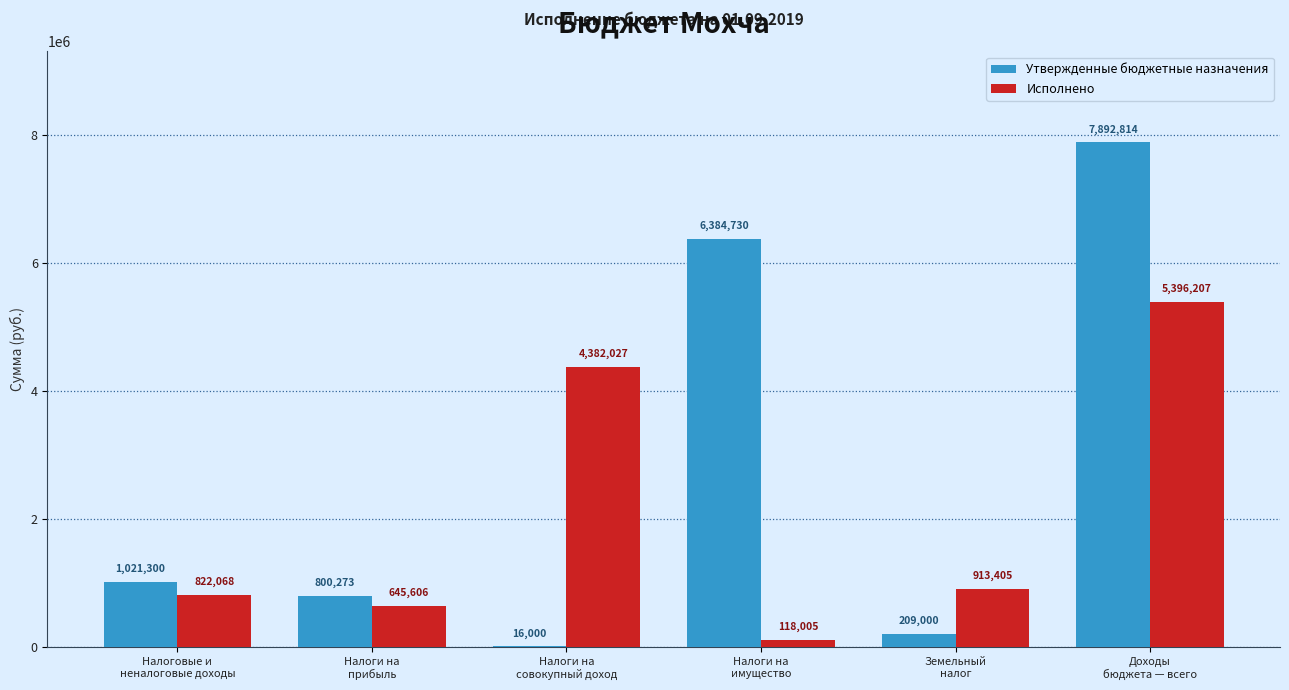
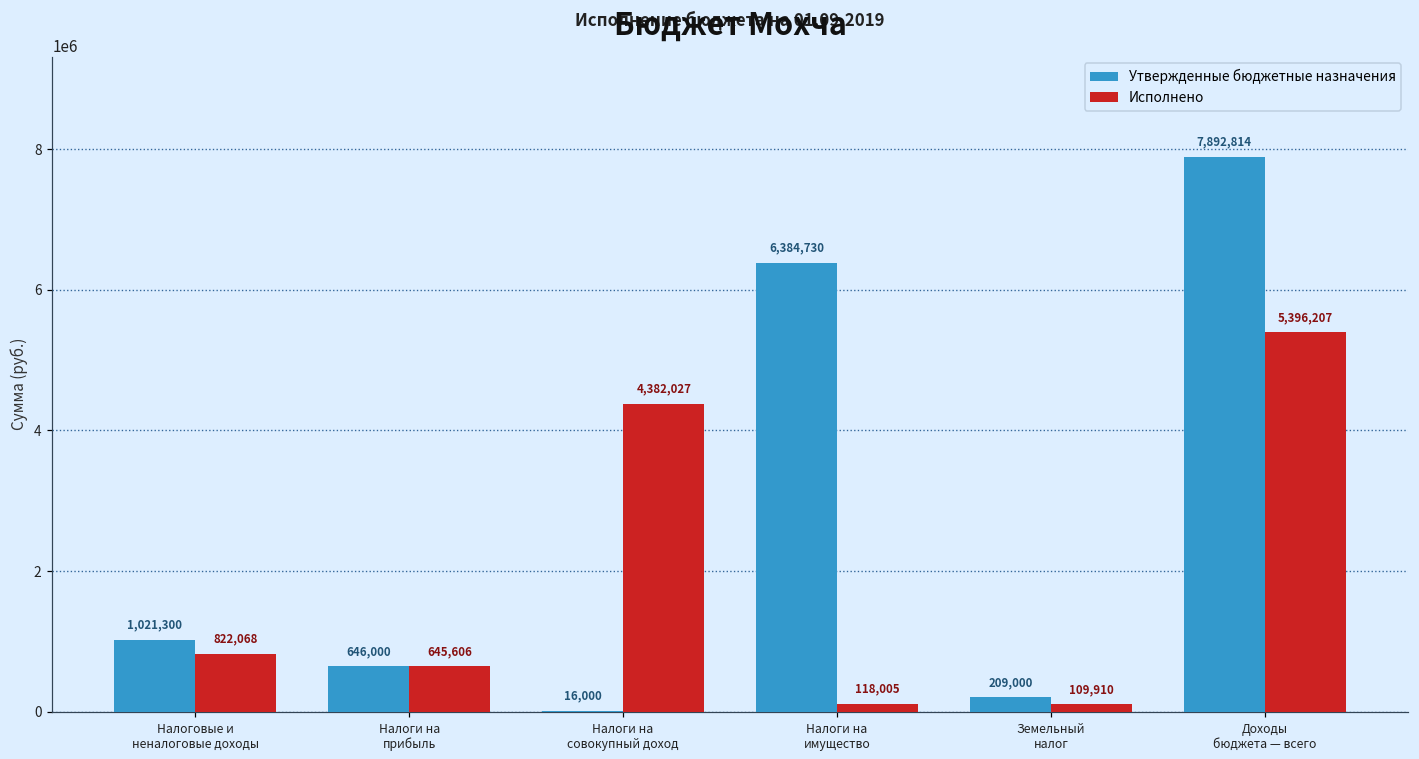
  {
    "Утвержденные бюджетные назначения": {
      "Налоговые и неналоговые доходы": "1,021,300",
-     "Налоги на прибыль": "800,273",
+     "Налоги на прибыль": "646,000",
      "Налоги на совокупный доход": "16,000",
      "Налоги на имущество": "6,384,730",
      "Земельный налог": "209,000",
      "Доходы бюджета — всего": "7,892,814"
    },
    "Исполнено": {
      "Налоговые и неналоговые доходы": "822,068",
      "Налоги на прибыль": "645,606",
      "Налоги на совокупный доход": "4,382,027",
      "Налоги на имущество": "118,005",
-     "Земельный налог": "913,405",
+     "Земельный налог": "109,910",
      "Доходы бюджета — всего": "5,396,207"
    }
  }
